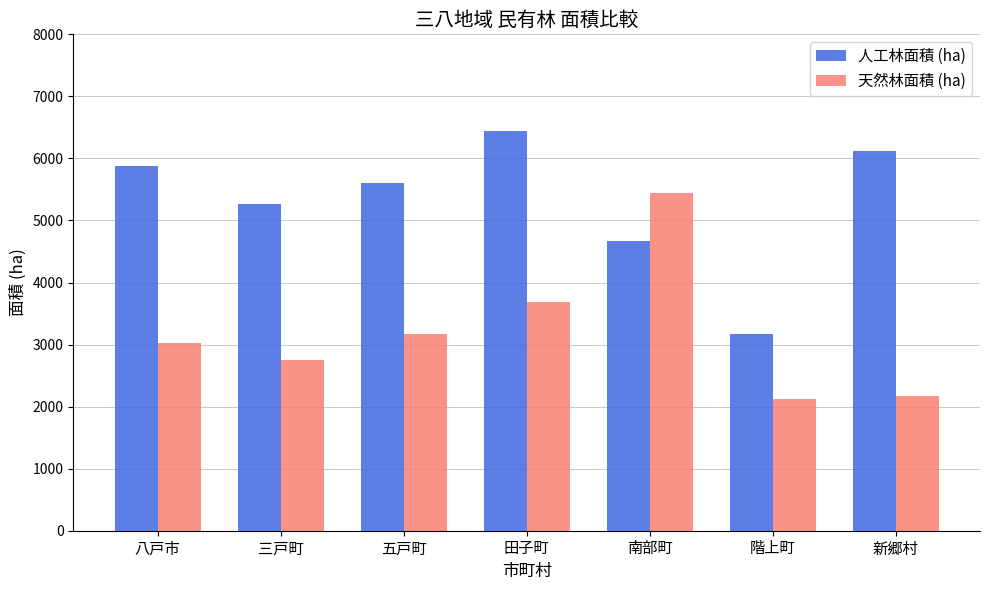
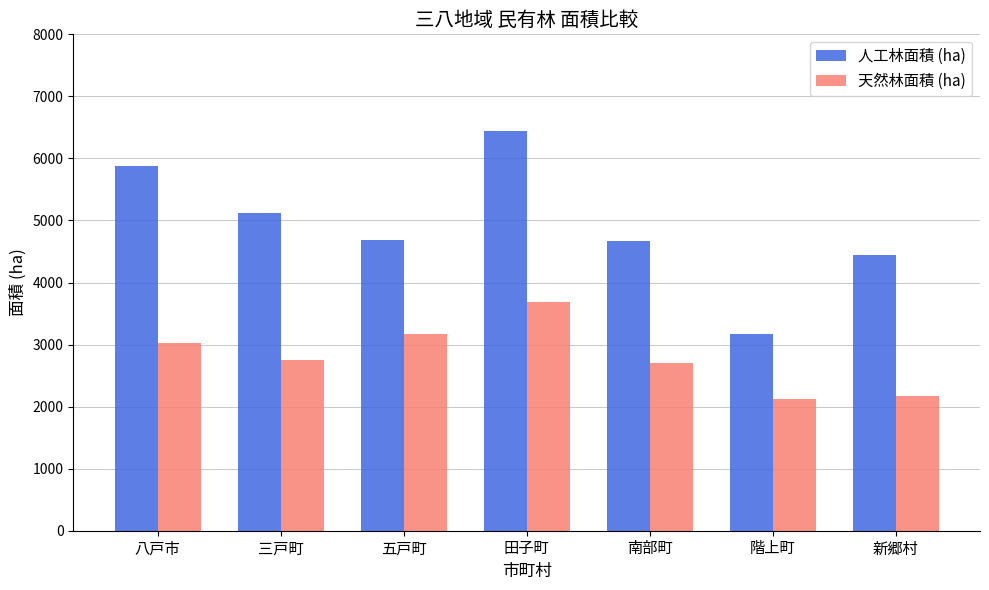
  {
    "人工林面積 (ha)": {
      "八戸市": 5900,
-     "三戸町": 5300,
-     "五戸町": 5600,
+     "三戸町": 5100,
+     "五戸町": 4700,
      "田子町": 6400,
      "南部町": 4700,
      "階上町": 3200,
-     "新郷村": 6100
+     "新郷村": 4400
    },
    "天然林面積 (ha)": {
      "八戸市": 3000,
      "三戸町": 2700,
      "五戸町": 3200,
      "田子町": 3700,
-     "南部町": 5400,
+     "南部町": 2700,
      "階上町": 2100,
      "新郷村": 2200
    }
  }
